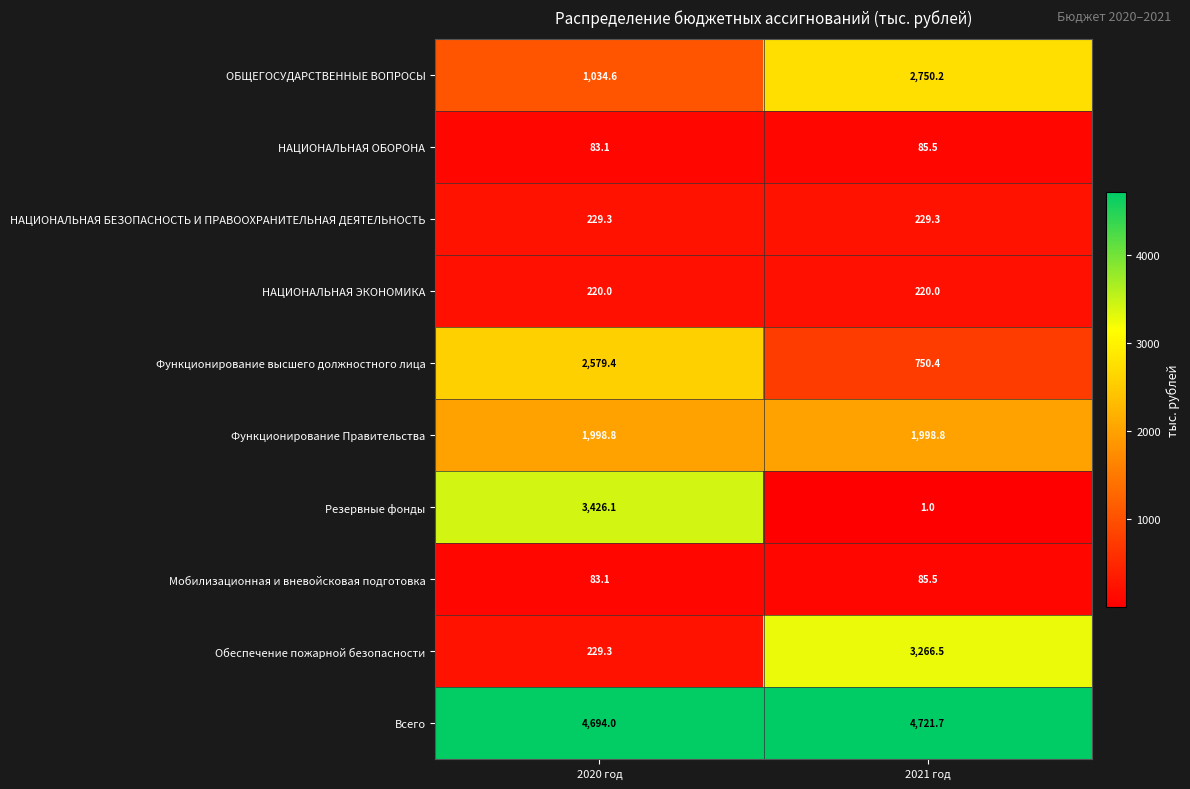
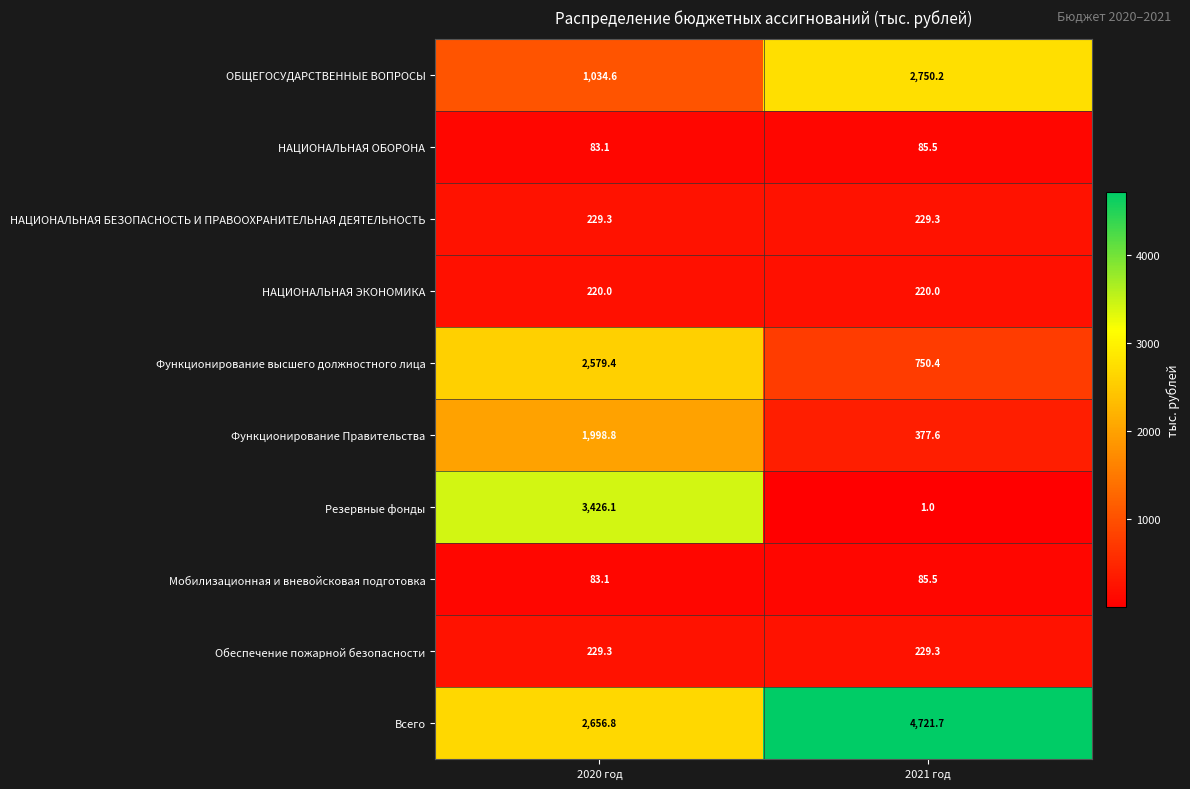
  {
    "ОБЩЕГОСУДАРСТВЕННЫЕ ВОПРОСЫ": {
      "2020 год": "1,034.6",
      "2021 год": "2,750.2"
    },
    "НАЦИОНАЛЬНАЯ ОБОРОНА": {
      "2020 год": "83.1",
      "2021 год": "85.5"
    },
    "НАЦИОНАЛЬНАЯ БЕЗОПАСНОСТЬ И ПРАВООХРАНИТЕЛЬНАЯ ДЕЯТЕЛЬНОСТЬ": {
      "2020 год": "229.3",
      "2021 год": "229.3"
    },
    "НАЦИОНАЛЬНАЯ ЭКОНОМИКА": {
      "2020 год": "220.0",
      "2021 год": "220.0"
    },
    "Функционирование высшего должностного лица": {
      "2020 год": "2,579.4",
      "2021 год": "750.4"
    },
    "Функционирование Правительства": {
      "2020 год": "1,998.8",
-     "2021 год": "1,998.8"
+     "2021 год": "377.6"
    },
    "Резервные фонды": {
      "2020 год": "3,426.1",
      "2021 год": "1.0"
    },
    "Мобилизационная и вневойсковая подготовка": {
      "2020 год": "83.1",
      "2021 год": "85.5"
    },
    "Обеспечение пожарной безопасности": {
      "2020 год": "229.3",
-     "2021 год": "3,266.5"
+     "2021 год": "229.3"
    },
    "Всего": {
-     "2020 год": "4,694.0",
+     "2020 год": "2,656.8",
      "2021 год": "4,721.7"
    }
  }
